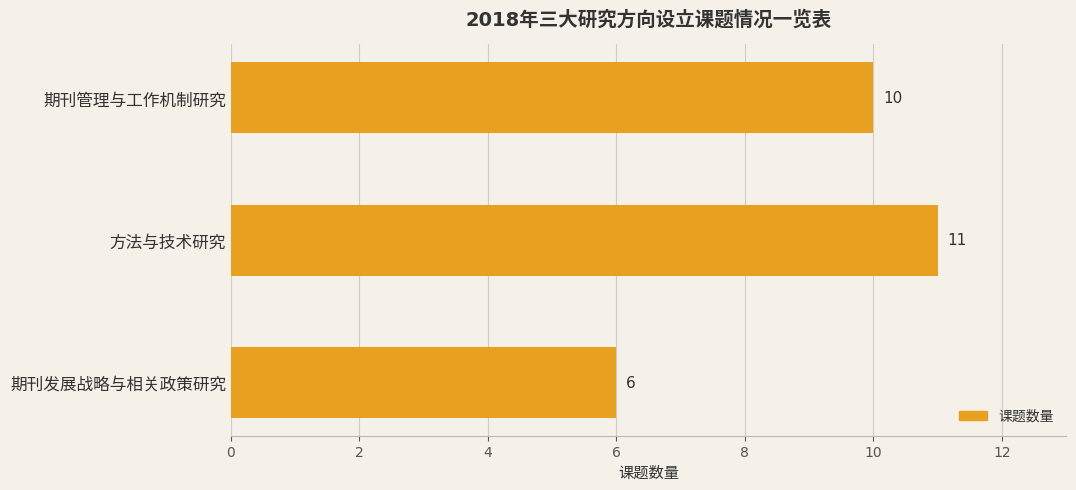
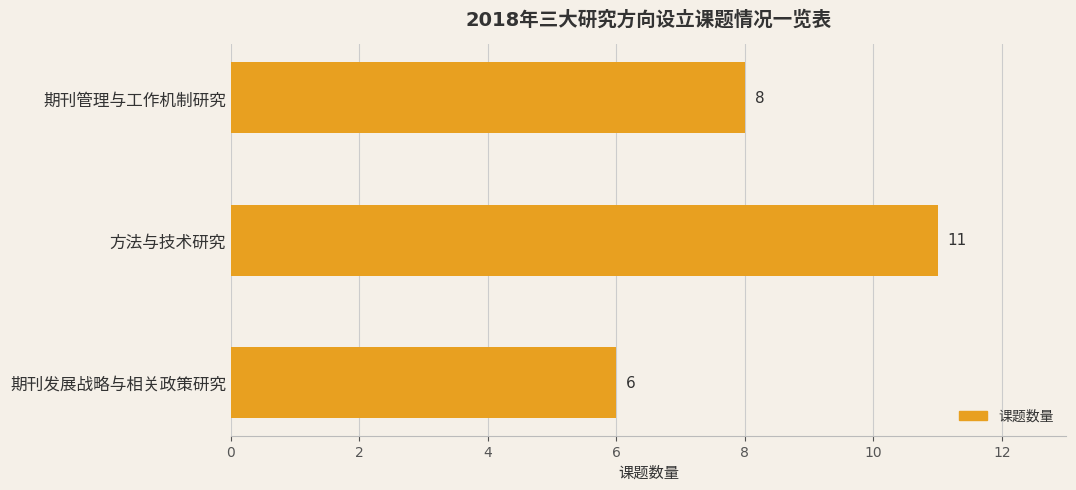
  {
-   "期刊管理与工作机制研究": 10,
+   "期刊管理与工作机制研究": 8,
    "方法与技术研究": 11,
    "期刊发展战略与相关政策研究": 6
  }
